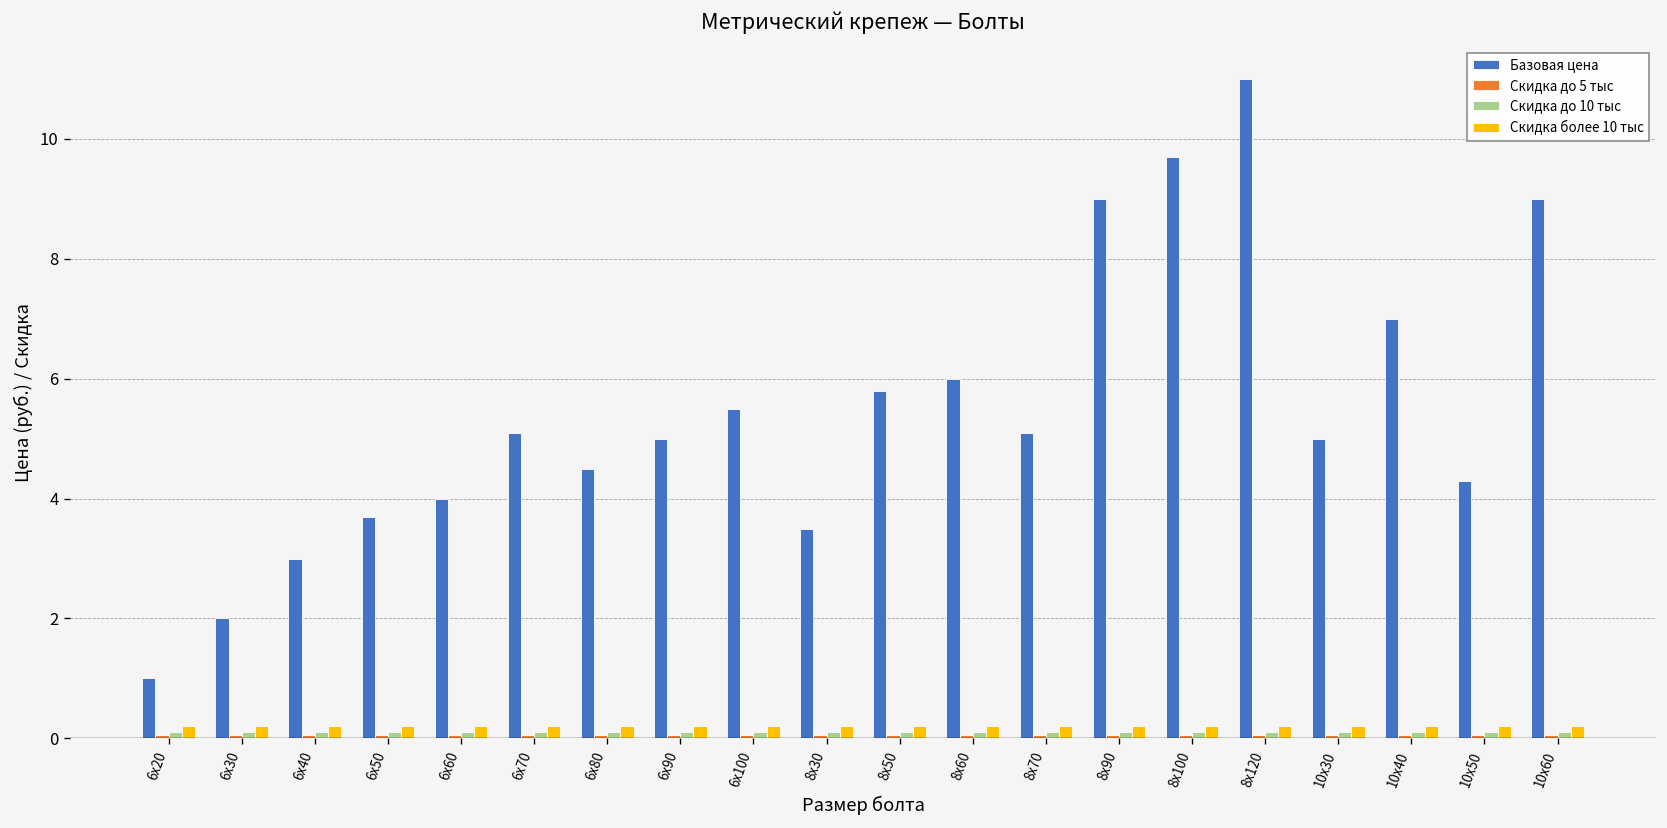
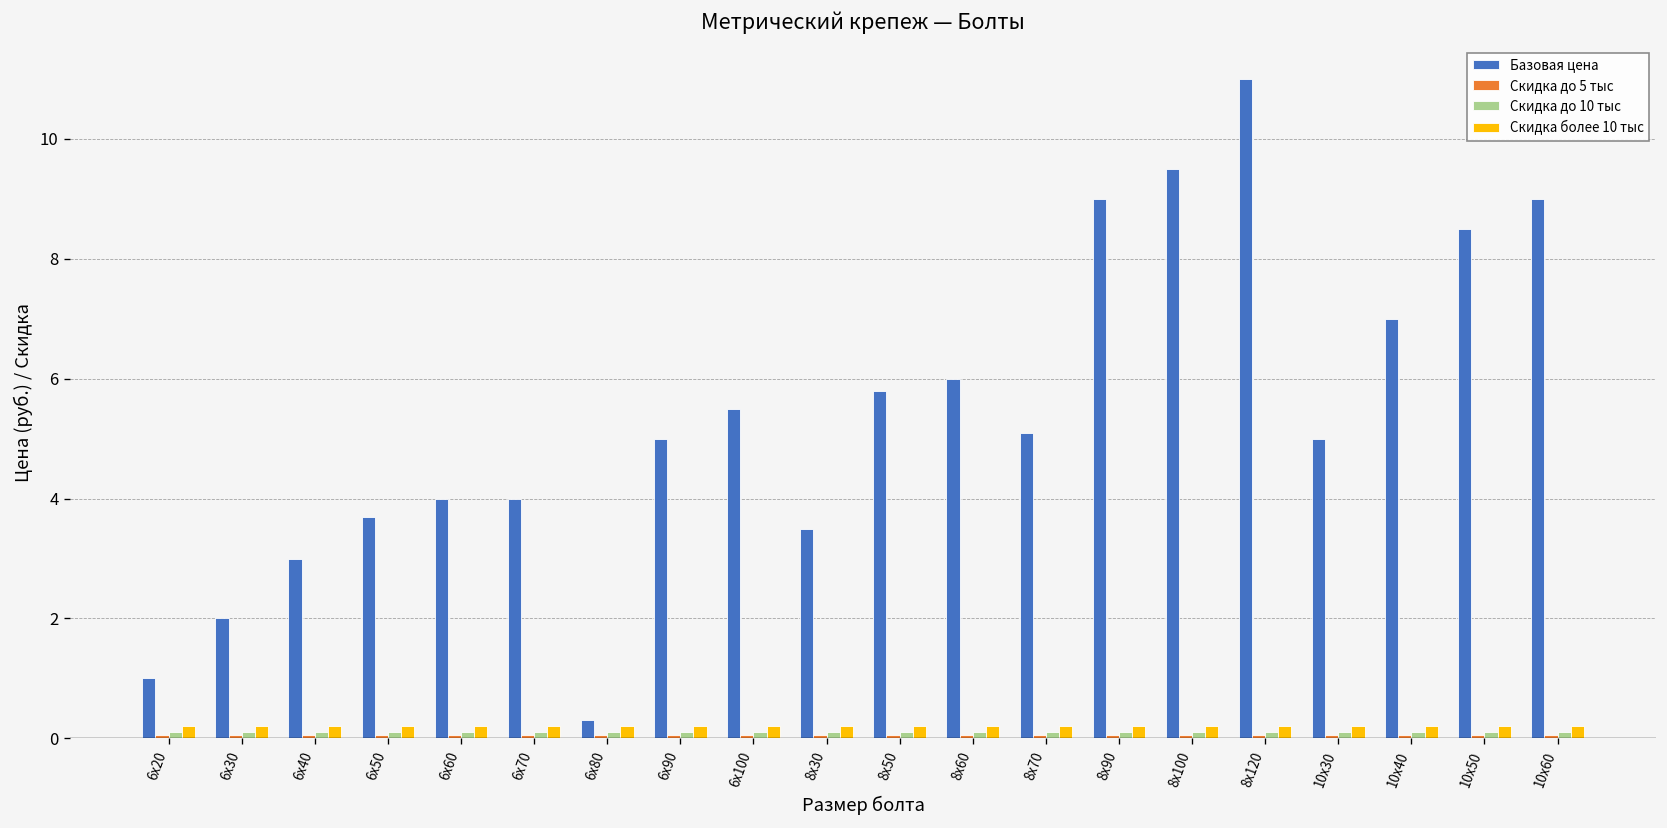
  {
    "Базовая цена": {
      "6х20": 1.0,
      "6х30": 2.0,
      "6х40": 3.0,
      "6х50": 3.7,
      "6х60": 4.0,
-     "6х70": 5.1,
-     "6х80": 4.5,
+     "6х70": 4.0,
+     "6х80": 0.3,
      "6х90": 5.0,
      "6х100": 5.5,
      "8х30": 3.5,
      "8х50": 5.8,
      "8х60": 6.0,
      "8х70": 5.1,
      "8х90": 9.0,
-     "8х100": 9.7,
+     "8х100": 9.5,
      "8х120": 11.0,
      "10х30": 5.0,
      "10х40": 7.0,
-     "10х50": 4.3,
+     "10х50": 8.5,
      "10х60": 9.0
    },
    "Скидка до 10 тыс": {
      "6х20": 0.1,
      "6х30": 0.1,
      "6х40": 0.1,
      "6х50": 0.1,
      "6х60": 0.1,
      "6х70": 0.1,
      "6х80": 0.1,
      "6х90": 0.1,
      "6х100": 0.1,
      "8х30": 0.1,
      "8х50": 0.1,
      "8х60": 0.1,
      "8х70": 0.1,
      "8х90": 0.1,
      "8х100": 0.1,
      "8х120": 0.1,
      "10х30": 0.1,
      "10х40": 0.1,
      "10х50": 0.1,
      "10х60": 0.1
    },
    "Скидка более 10 тыс": {
      "6х20": 0.2,
      "6х30": 0.2,
      "6х40": 0.2,
      "6х50": 0.2,
      "6х60": 0.2,
      "6х70": 0.2,
      "6х80": 0.2,
      "6х90": 0.2,
      "6х100": 0.2,
      "8х30": 0.2,
      "8х50": 0.2,
      "8х60": 0.2,
      "8х70": 0.2,
      "8х90": 0.2,
      "8х100": 0.2,
      "8х120": 0.2,
      "10х30": 0.2,
      "10х40": 0.2,
      "10х50": 0.2,
      "10х60": 0.2
    }
  }
